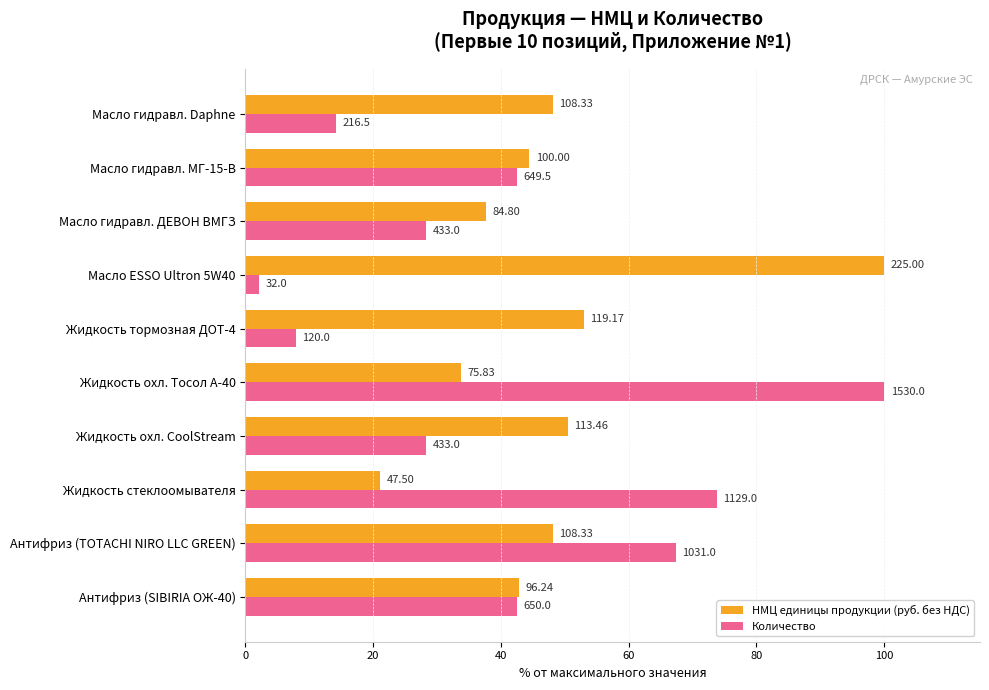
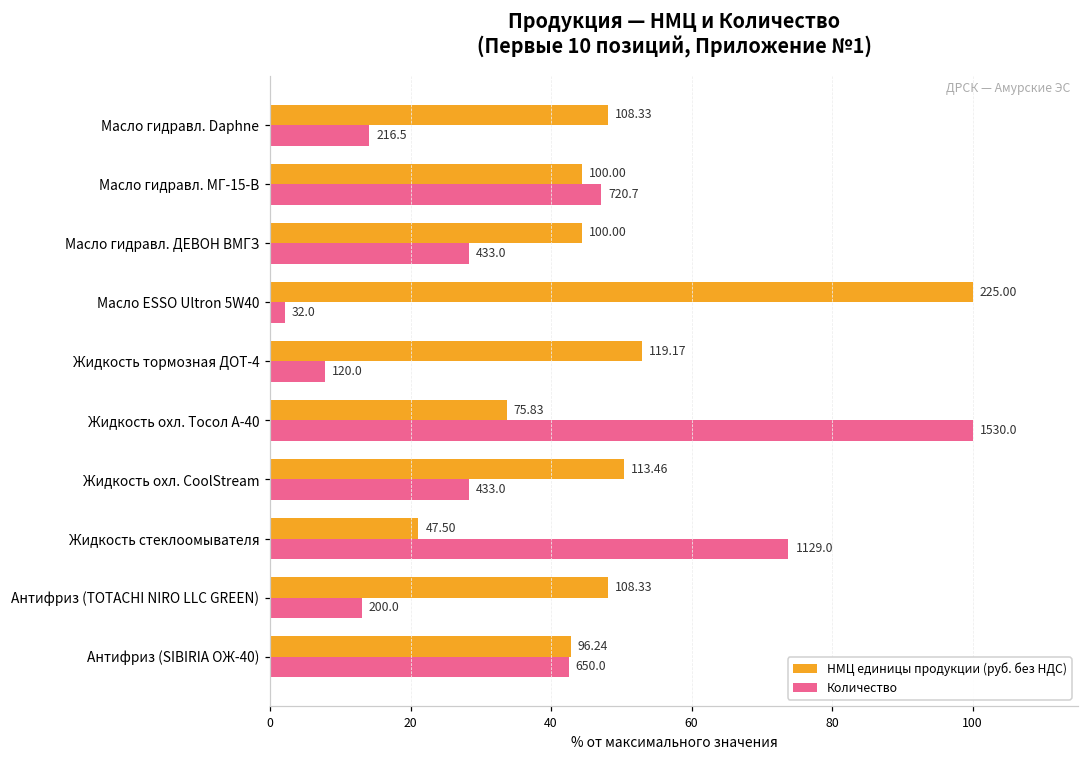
  {
    "НМЦ единицы продукции (руб. без НДС)": {
-     "Масло гидравл. ДЕВОН ВМГЗ": 84.80
+     "Масло гидравл. ДЕВОН ВМГЗ": 100.00
    },
    "Количество": {
-     "Масло гидравл. МГ-15-В": 649.5,
-     "Антифриз (TOTACHI NIRO LLC GREEN)": 1031.0
+     "Масло гидравл. МГ-15-В": 720.7,
+     "Антифриз (TOTACHI NIRO LLC GREEN)": 200.0
    }
  }
